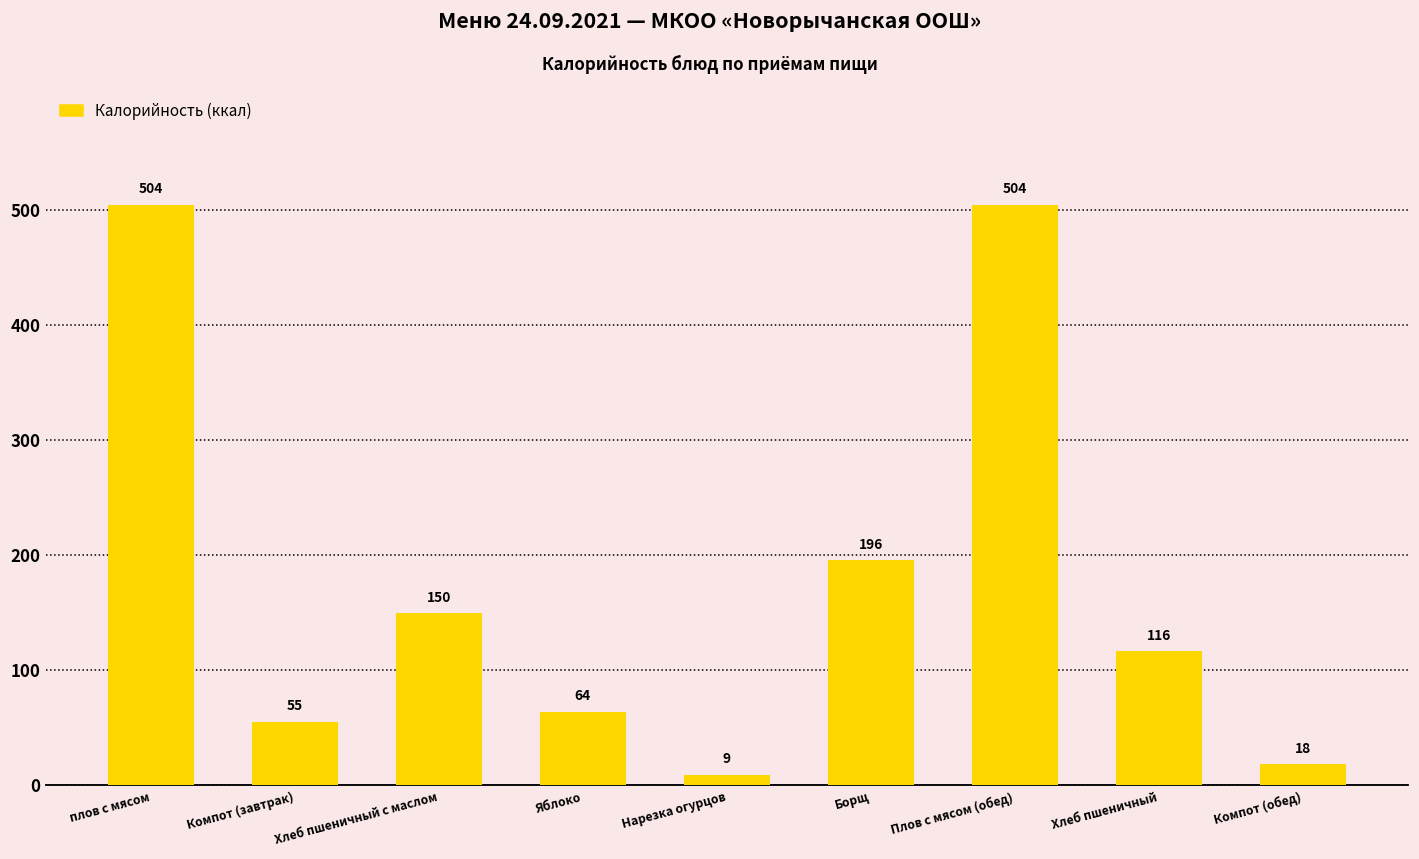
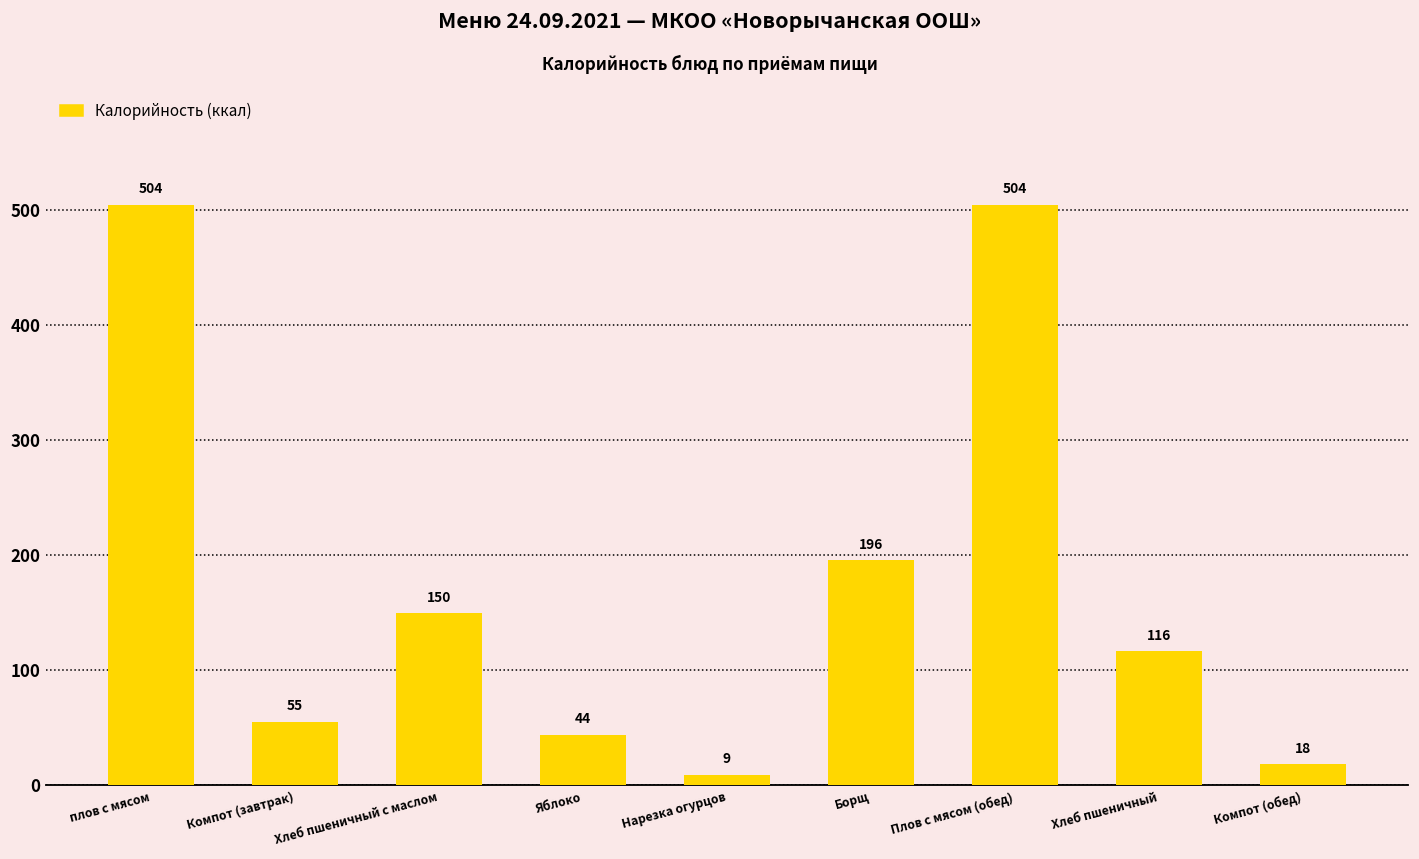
  {
    "плов с мясом": 504,
    "Компот (завтрак)": 55,
    "Хлеб пшеничный с маслом": 150,
-   "Яблоко": 64,
+   "Яблоко": 44,
    "Нарезка огурцов": 9,
    "Борщ": 196,
    "Плов с мясом (обед)": 504,
    "Хлеб пшеничный": 116,
    "Компот (обед)": 18
  }
